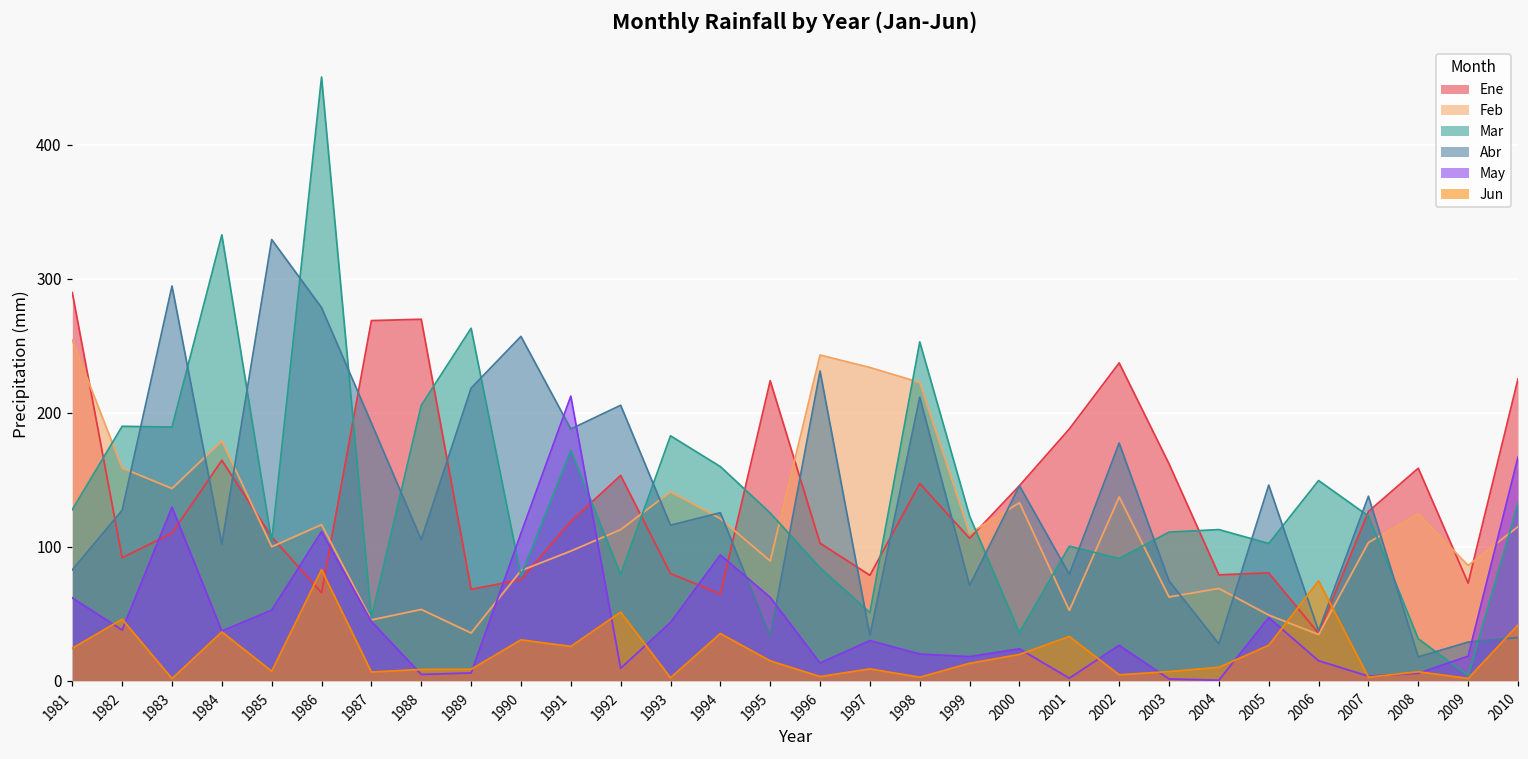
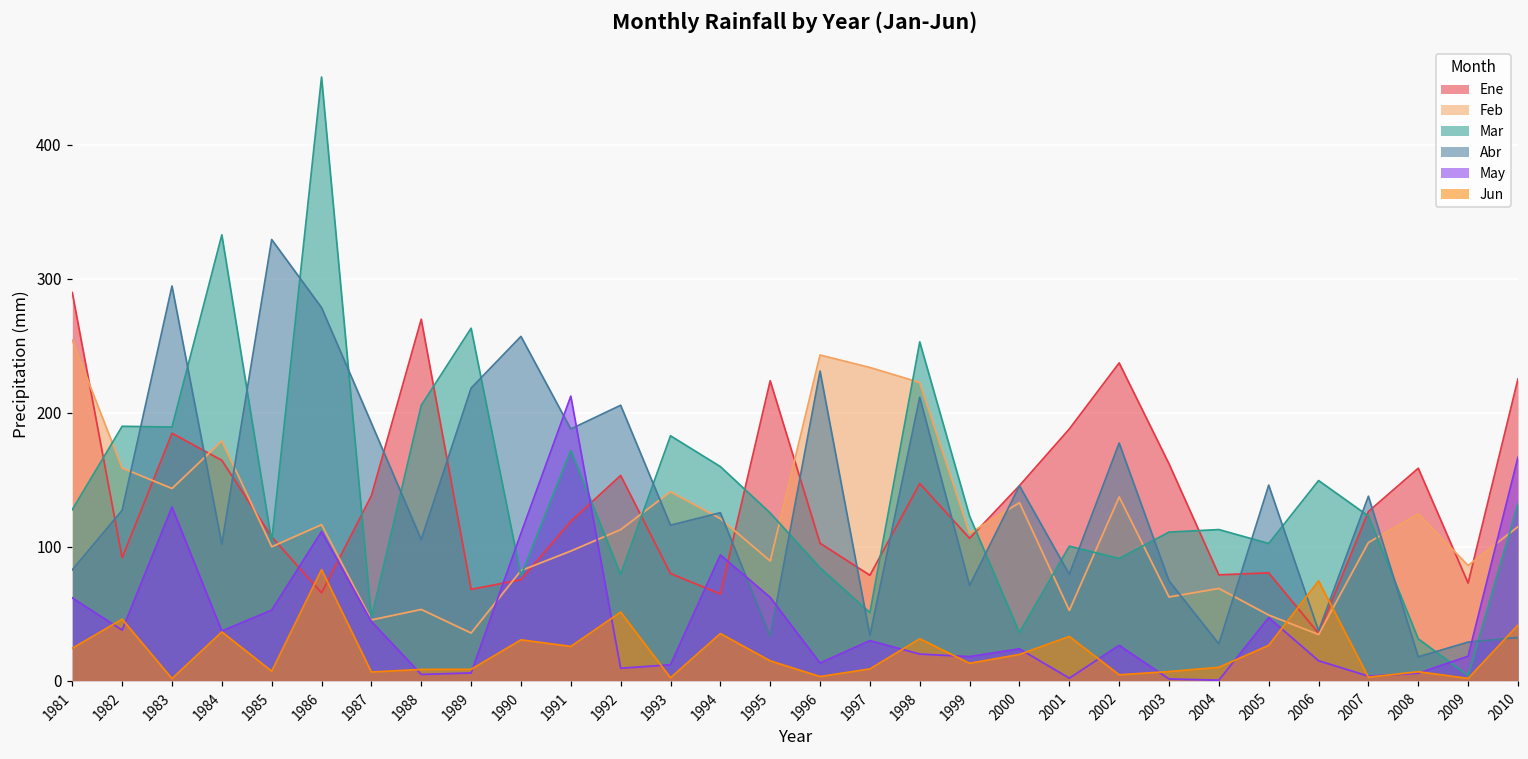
  {
    "Ene": {
      "1981": 290,
      "1982": 92,
-     "1983": 110,
+     "1983": 185,
      "1984": 164,
      "1985": 107,
      "1986": 66,
-     "1987": 269,
+     "1987": 138,
      "1988": 270,
      "1989": 68,
      "1990": 75,
      "1991": 119,
      "1992": 153,
      "1993": 80,
      "1994": 65,
      "1995": 224,
      "1996": 103,
      "1997": 79,
      "1998": 147,
      "1999": 106,
      "2001": 188,
      "2002": 237,
      "2003": 162,
      "2004": 79,
      "2005": 80,
      "2007": 126,
      "2008": 159,
      "2009": 73,
      "2010": 225
    },
    "Feb": {
      "1981": 254,
      "1982": 159,
      "1983": 143,
      "1984": 179,
      "1985": 100,
      "1986": 116,
      "1988": 53,
      "1989": 36,
      "1990": 82,
      "1991": 97,
      "1992": 113,
      "1993": 141,
      "1994": 121,
      "1995": 89,
      "1996": 243,
      "1997": 234,
      "1998": 223,
      "1999": 110,
      "2000": 133,
      "2001": 52,
      "2002": 137,
      "2003": 62,
      "2004": 69,
      "2007": 103,
      "2008": 124,
      "2009": 86,
      "2010": 115
    },
    "May": {
      "1981": 62,
      "1982": 38,
      "1983": 130,
      "1985": 53,
      "1986": 111,
      "1988": 5,
      "1989": 6,
      "1990": 110,
      "1991": 212,
      "1992": 9,
-     "1993": 43,
+     "1993": 12,
      "1994": 94,
      "1995": 62,
      "1996": 13,
      "1997": 30,
      "1998": 20,
      "1999": 18,
      "2000": 24,
      "2001": 2,
      "2002": 26,
      "2003": 1,
      "2004": 0,
      "2006": 15,
      "2009": 18,
      "2010": 167
    },
    "Jun": {
      "1981": 24,
      "1982": 46,
      "1983": 2,
      "1985": 7,
      "1986": 83,
      "1987": 6,
      "1988": 8,
      "1989": 8,
      "1990": 30,
      "1991": 26,
      "1992": 51,
      "1993": 2,
      "1994": 35,
      "1995": 15,
      "1996": 3,
      "1997": 9,
-     "1998": 3,
+     "1998": 31,
      "1999": 13,
      "2000": 20,
      "2001": 33,
      "2002": 4,
      "2003": 7,
      "2004": 10,
      "2005": 26,
      "2006": 74,
      "2009": 2,
      "2010": 41
    }
  }
